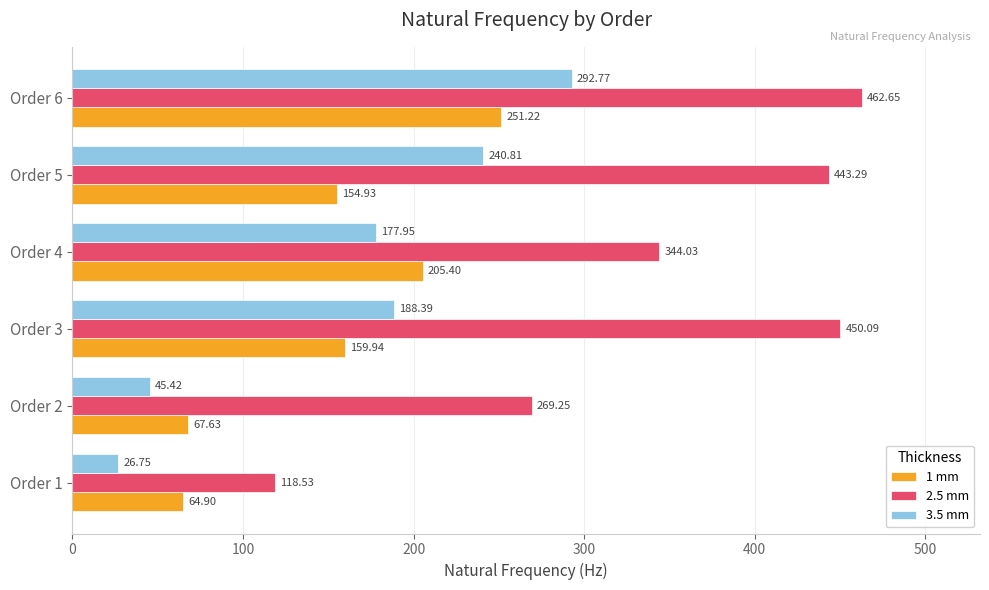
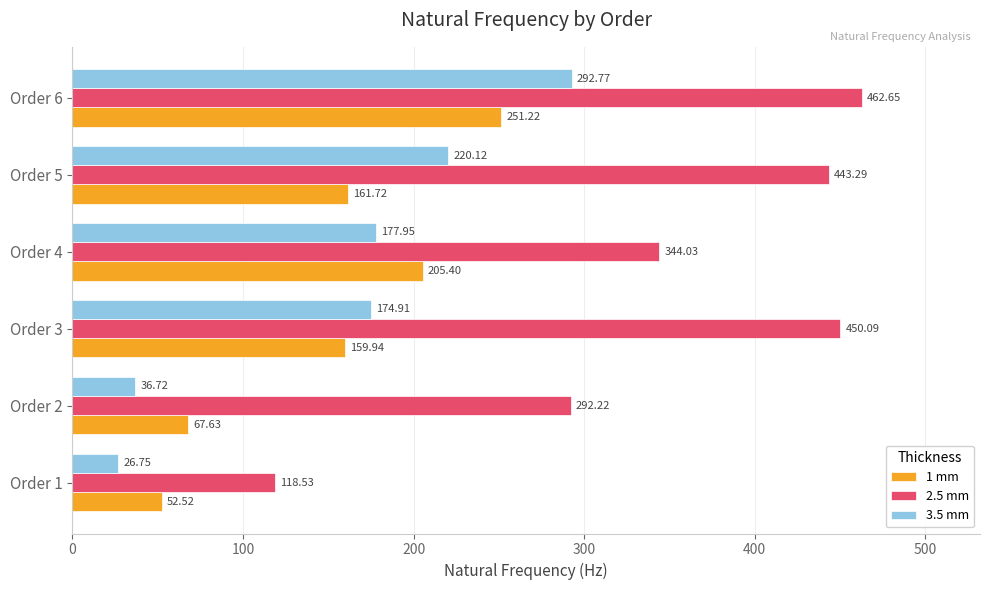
  {
    "1 mm": {
      "Order 6": 251.22,
-     "Order 5": 154.93,
+     "Order 5": 161.72,
      "Order 4": 205.40,
      "Order 3": 159.94,
      "Order 2": 67.63,
-     "Order 1": 64.90
+     "Order 1": 52.52
    },
    "2.5 mm": {
      "Order 6": 462.65,
      "Order 5": 443.29,
      "Order 4": 344.03,
      "Order 3": 450.09,
-     "Order 2": 269.25,
+     "Order 2": 292.22,
      "Order 1": 118.53
    },
    "3.5 mm": {
      "Order 6": 292.77,
-     "Order 5": 240.81,
+     "Order 5": 220.12,
      "Order 4": 177.95,
-     "Order 3": 188.39,
-     "Order 2": 45.42,
+     "Order 3": 174.91,
+     "Order 2": 36.72,
      "Order 1": 26.75
    }
  }
